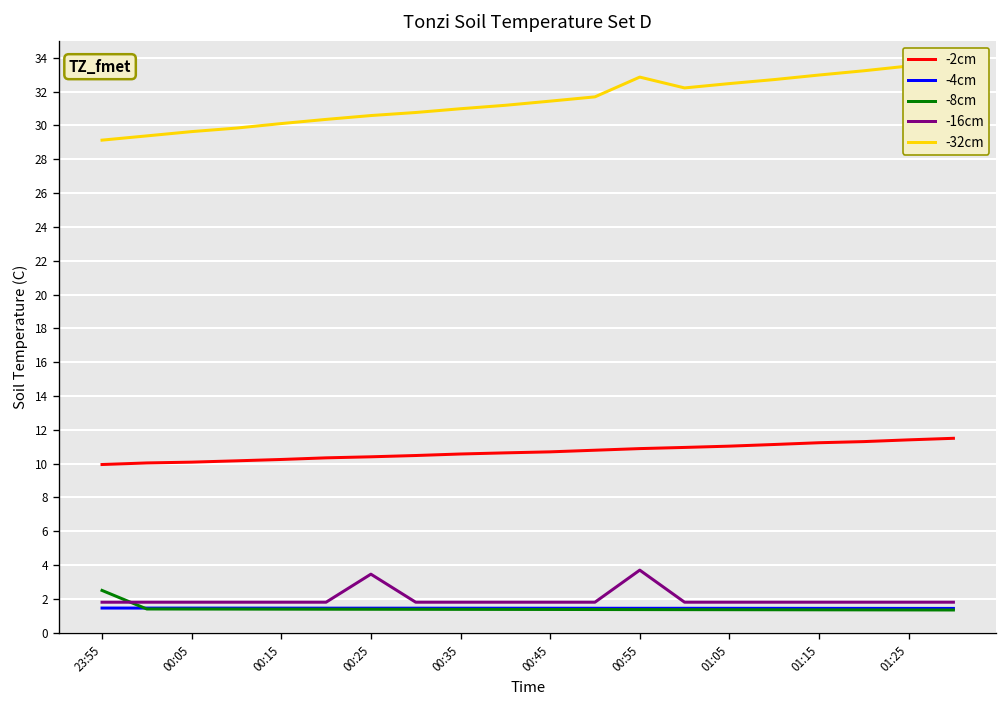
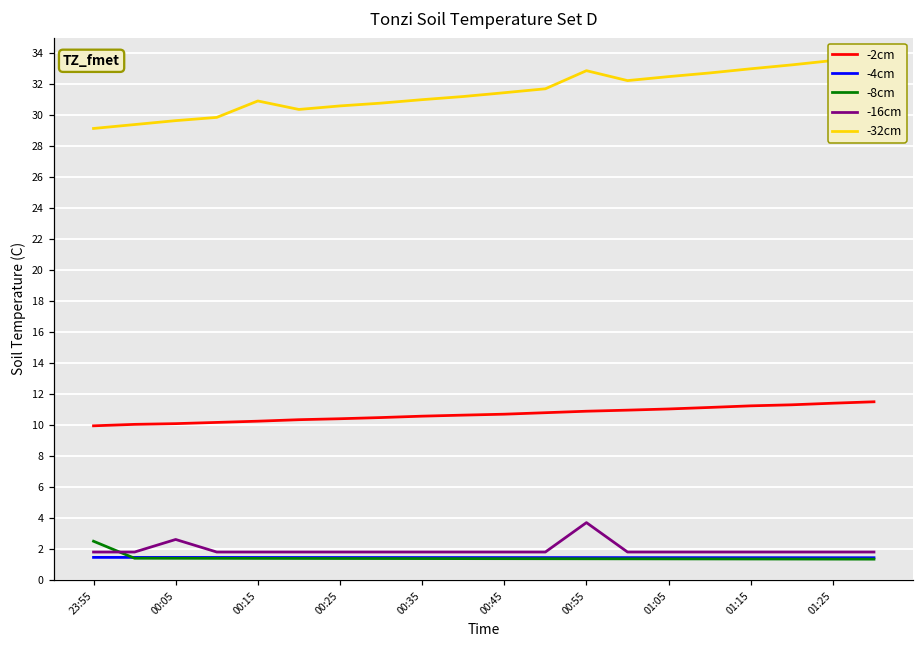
  {
    "-2cm": {
      "23:55": 9.9,
      "00:05": 10.1,
      "00:15": 10.2,
      "00:25": 10.4,
      "00:35": 10.6,
      "00:45": 10.7,
      "00:55": 10.9,
      "01:05": 11.0,
      "01:15": 11.2,
      "01:25": 11.4
    },
    "-4cm": {
      "23:55": 1.5
    },
    "-8cm": {
      "23:55": 2.5
    },
    "-16cm": {
      "23:55": 1.8,
-     "00:05": 1.8,
+     "00:05": 2.6,
      "00:15": 1.8,
-     "00:25": 3.5,
+     "00:25": 1.8,
      "00:35": 1.8,
      "00:45": 1.8,
      "00:55": 3.7,
      "01:05": 1.8,
      "01:15": 1.8,
      "01:25": 1.8
    },
    "-32cm": {
      "23:55": 29.1,
      "00:05": 29.6,
-     "00:15": 30.1,
+     "00:15": 30.9,
      "00:25": 30.6,
      "00:35": 31.0,
      "00:45": 31.4,
      "00:55": 32.9,
      "01:05": 32.5,
      "01:15": 33.0
    }
  }
